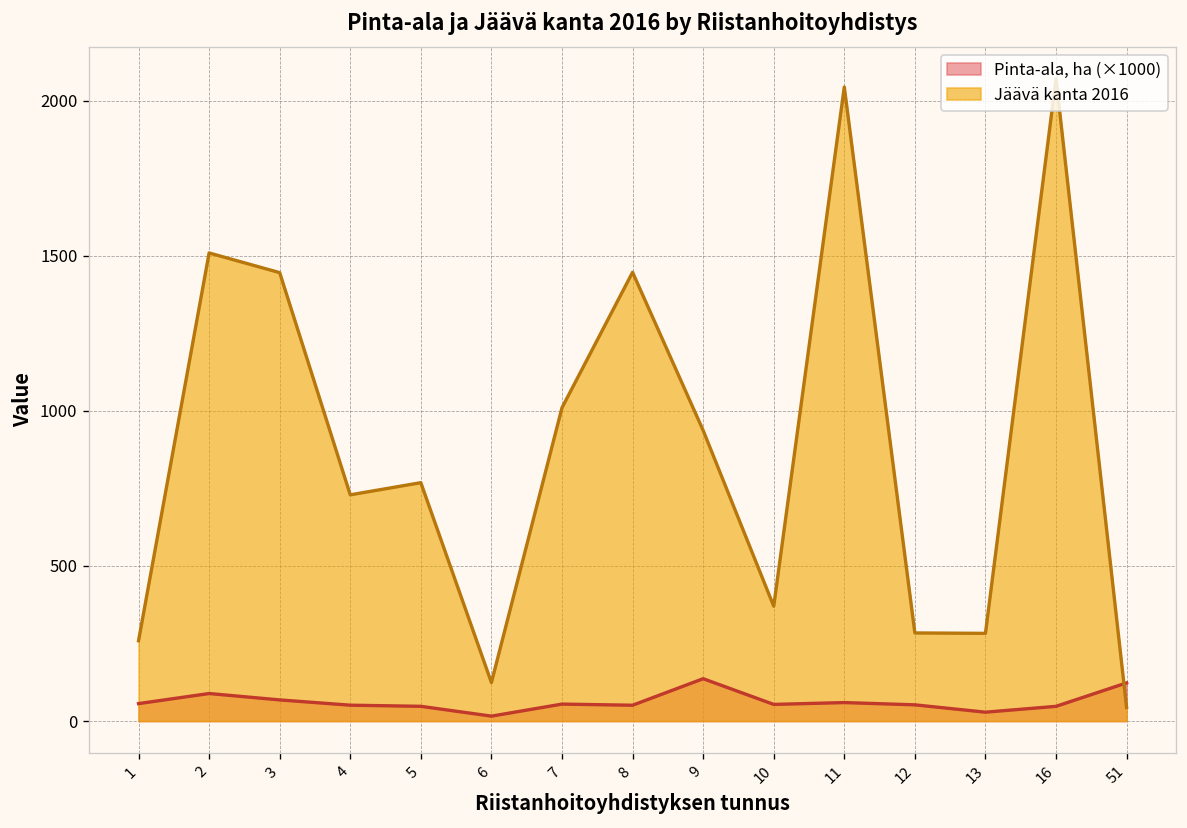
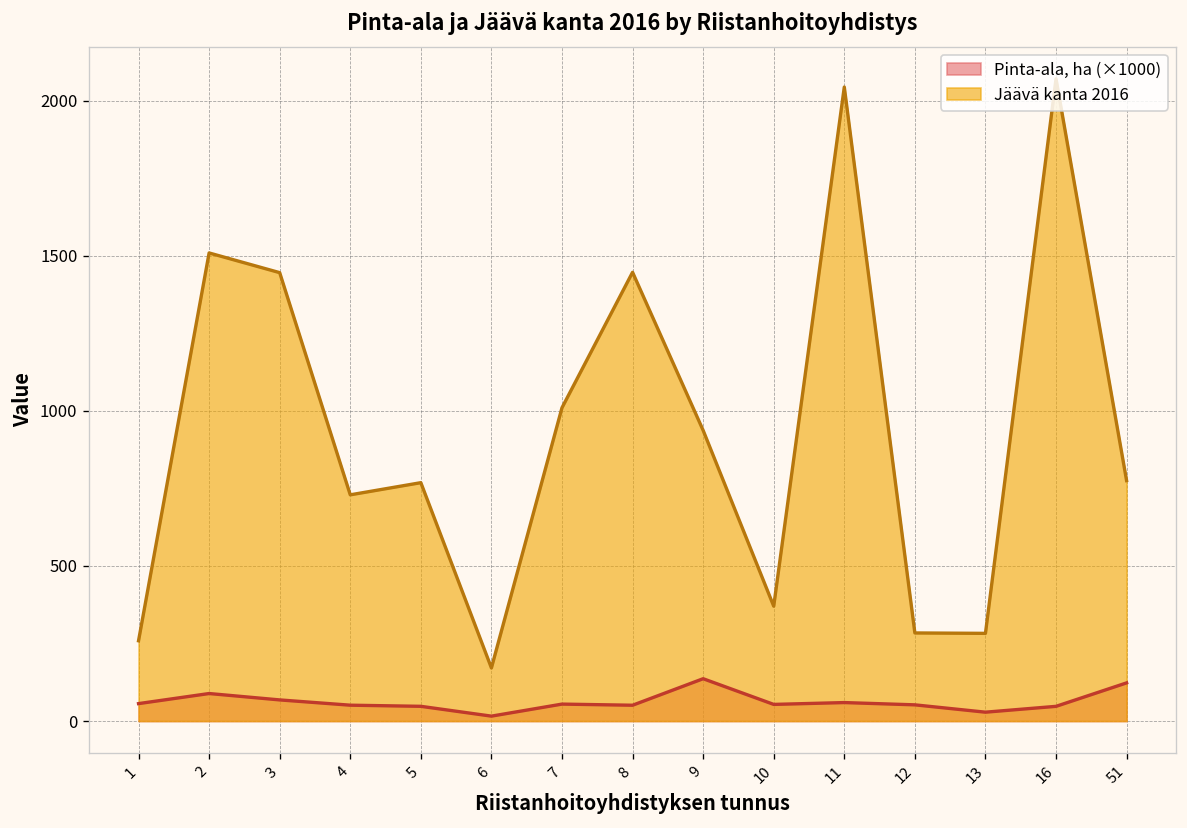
  {
    "Pinta-ala, ha (×1000)": {
      "1": 60,
      "2": 90,
      "3": 70,
      "4": 50,
      "5": 50,
      "6": 20,
      "7": 50,
      "8": 50,
      "9": 140,
      "10": 50,
      "11": 60,
      "12": 50,
      "13": 30,
      "16": 50,
      "51": 120
    },
    "Jäävä kanta 2016": {
      "1": 260,
      "2": 1510,
      "3": 1450,
      "4": 730,
      "5": 770,
-     "6": 120,
+     "6": 170,
      "7": 1010,
      "8": 1450,
      "9": 940,
      "10": 370,
      "11": 2040,
      "12": 280,
      "13": 280,
-     "51": 40
+     "51": 780
    }
  }
